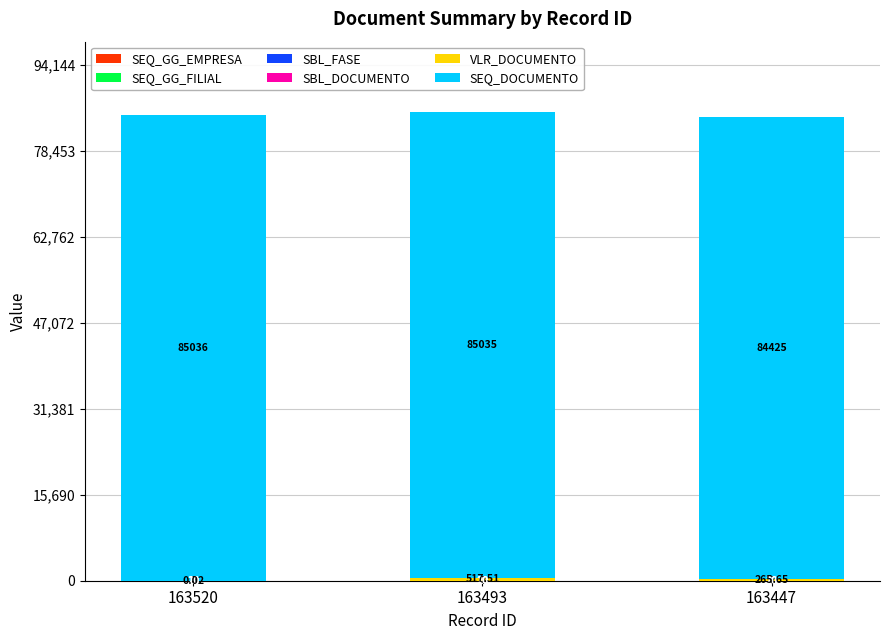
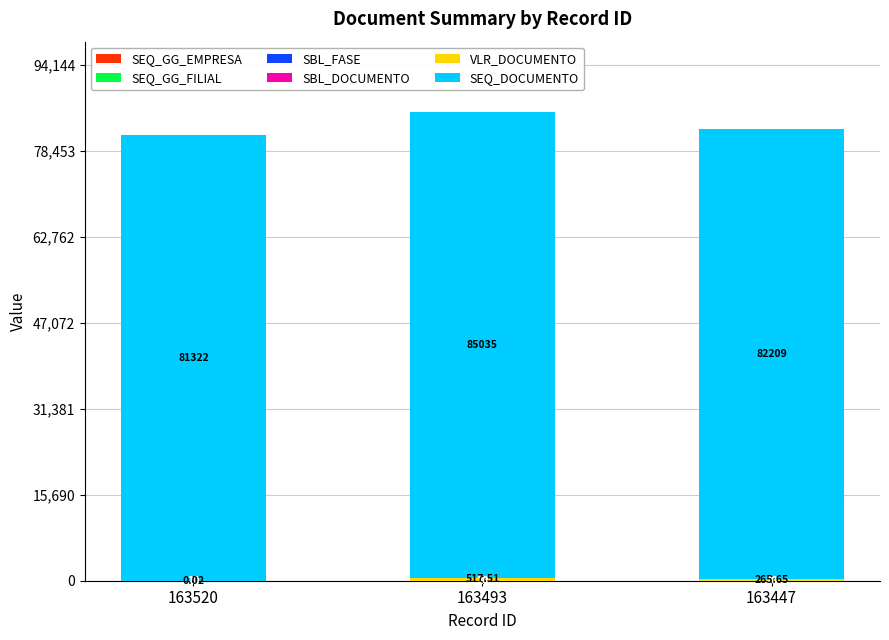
  {
    "SEQ_DOCUMENTO": {
-     "163520": 85036,
+     "163520": 81322,
      "163493": 85035,
-     "163447": 84425
+     "163447": 82209
    }
  }
